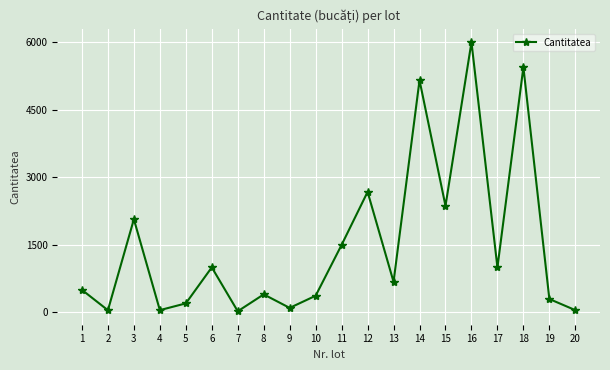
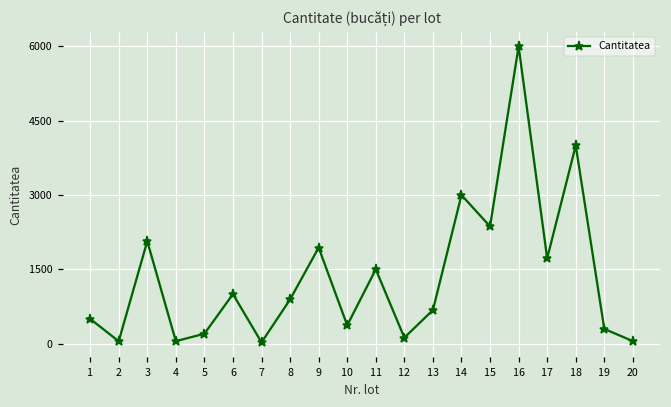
  {
    "1": 500,
    "2": 0,
    "3": 2100,
    "4": 100,
    "5": 200,
    "6": 1000,
    "7": 0,
-   "8": 400,
-   "9": 100,
+   "8": 900,
+   "9": 1900,
    "10": 400,
    "11": 1500,
-   "12": 2700,
+   "12": 100,
    "13": 700,
-   "14": 5200,
+   "14": 3000,
    "15": 2400,
    "16": 6000,
-   "17": 1000,
-   "18": 5400,
+   "17": 1700,
+   "18": 4000,
    "19": 300,
    "20": 100
  }
